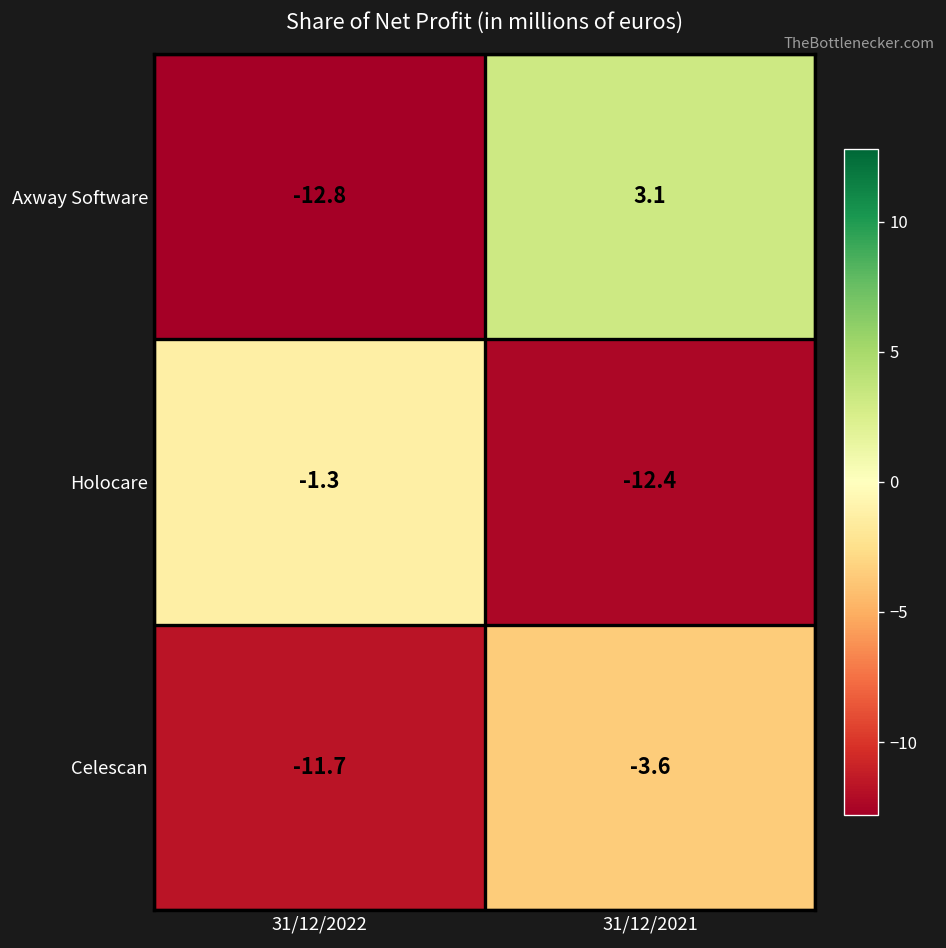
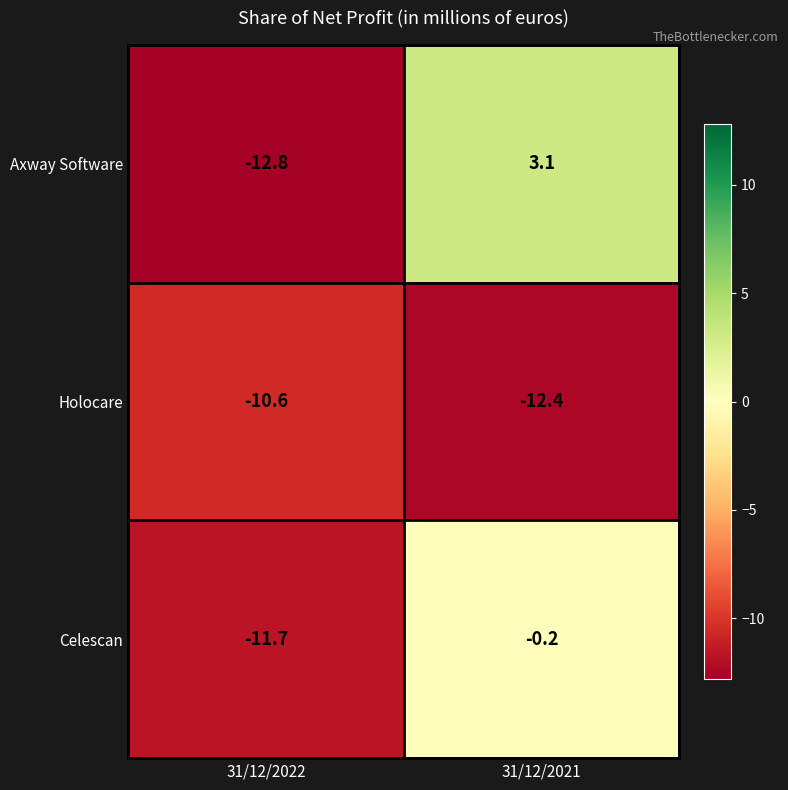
  {
    "Axway Software": {
      "31/12/2022": -12.8,
      "31/12/2021": 3.1
    },
    "Holocare": {
-     "31/12/2022": -1.3,
+     "31/12/2022": -10.6,
      "31/12/2021": -12.4
    },
    "Celescan": {
      "31/12/2022": -11.7,
-     "31/12/2021": -3.6
+     "31/12/2021": -0.2
    }
  }
